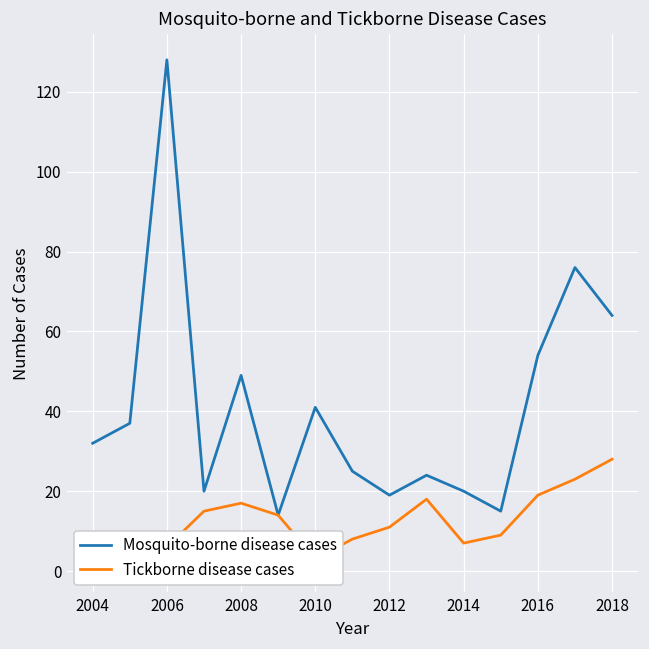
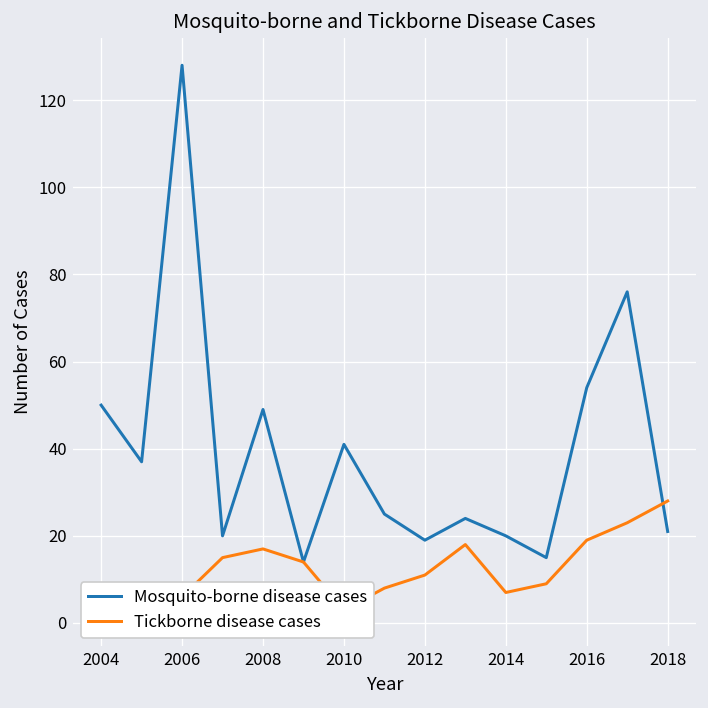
  {
    "Mosquito-borne disease cases": {
-     "2004": 32,
+     "2004": 50,
      "2006": 128,
      "2008": 49,
      "2010": 41,
      "2012": 19,
      "2014": 20,
      "2016": 54,
-     "2018": 64
+     "2018": 21
    },
    "Tickborne disease cases": {
      "2008": 17,
      "2012": 11,
      "2014": 7,
      "2016": 19,
      "2018": 28
    }
  }
